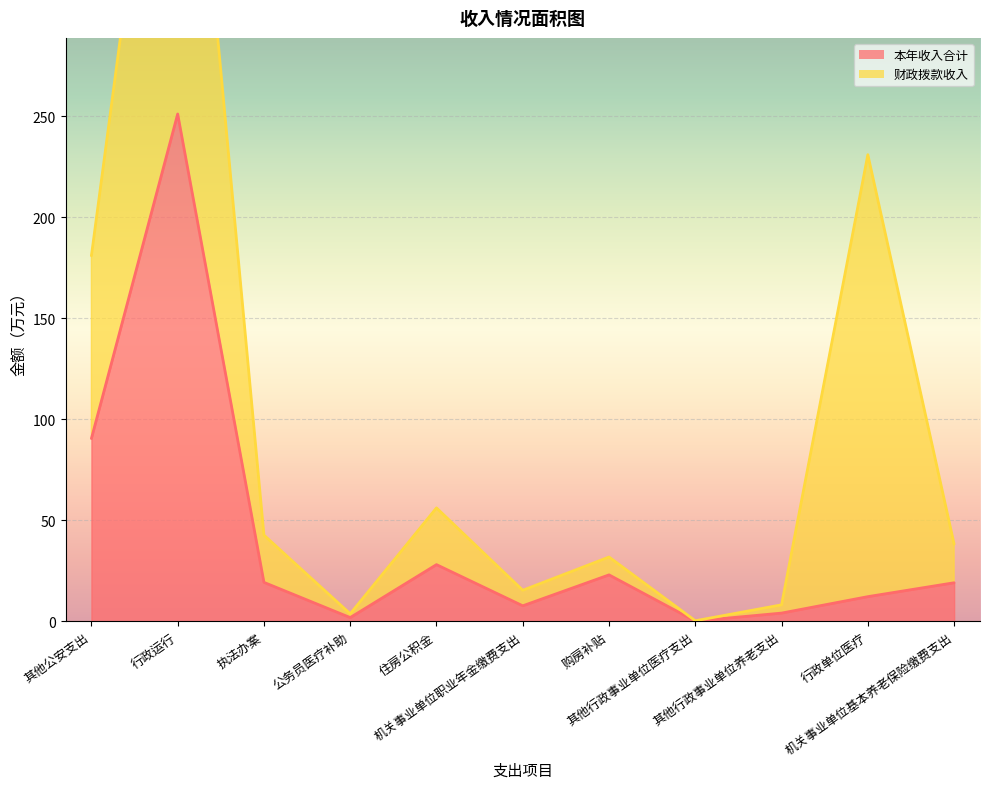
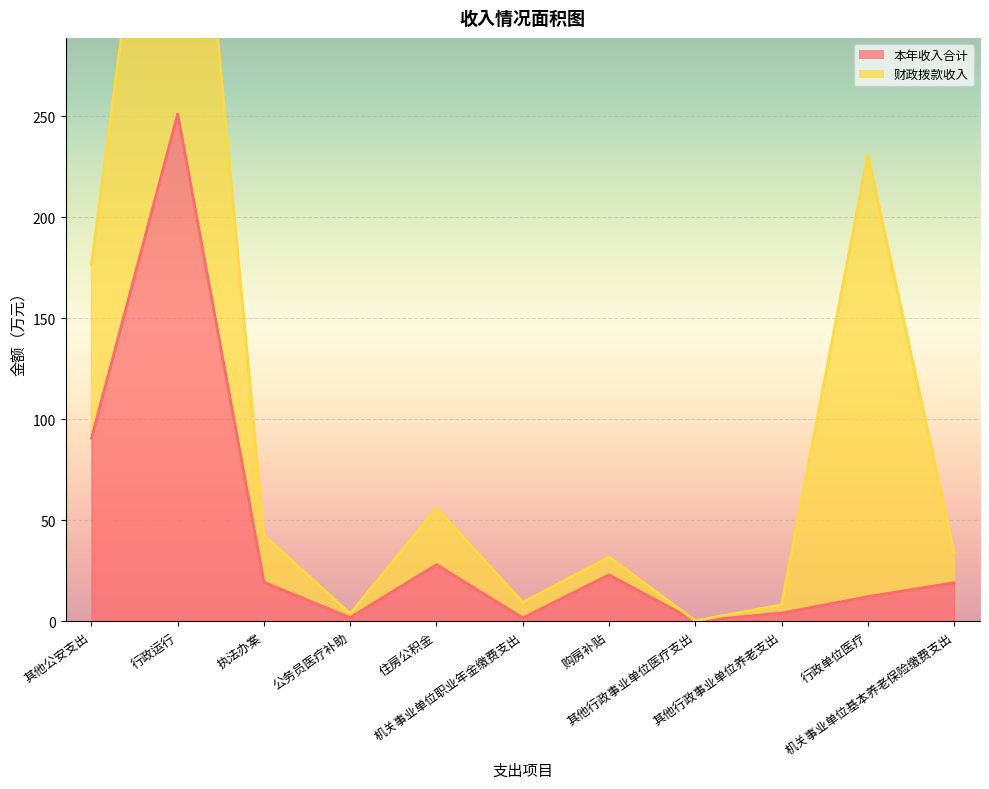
  {
    "本年收入合计": {
      "其他公安支出": 90,
      "行政运行": 251,
      "执法办案": 19,
      "公务员医疗补助": 2,
      "住房公积金": 28,
-     "机关事业单位职业年金缴费支出": 8,
+     "机关事业单位职业年金缴费支出": 2,
      "购房补贴": 23,
      "其他行政事业单位养老支出": 4,
      "行政单位医疗": 12,
      "机关事业单位基本养老保险缴费支出": 19
    },
    "财政拨款收入": {
-     "其他公安支出": 90,
+     "其他公安支出": 86,
      "执法办案": 23,
      "公务员医疗补助": 2,
      "住房公积金": 28,
      "机关事业单位职业年金缴费支出": 8,
      "购房补贴": 9,
      "其他行政事业单位养老支出": 4,
      "行政单位医疗": 219,
-     "机关事业单位基本养老保险缴费支出": 19
+     "机关事业单位基本养老保险缴费支出": 15
    }
  }
